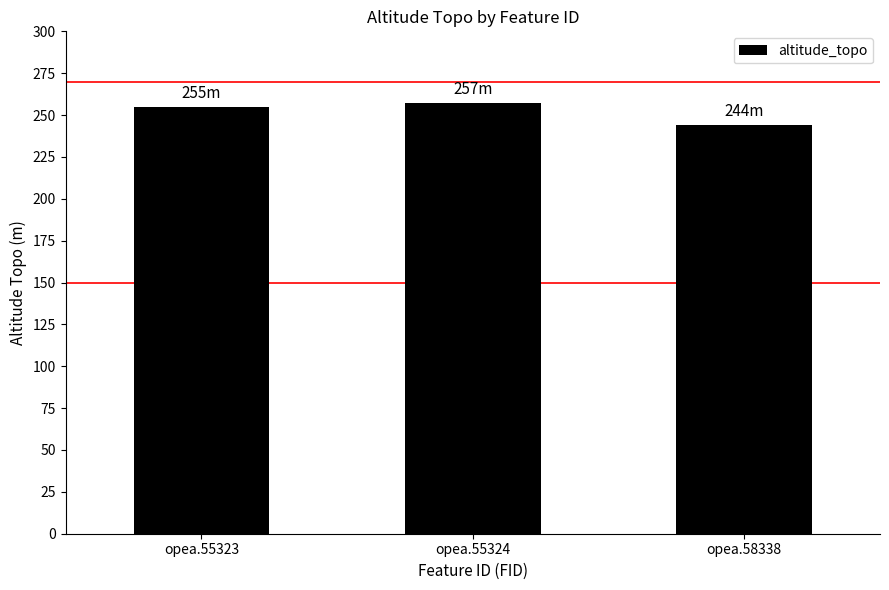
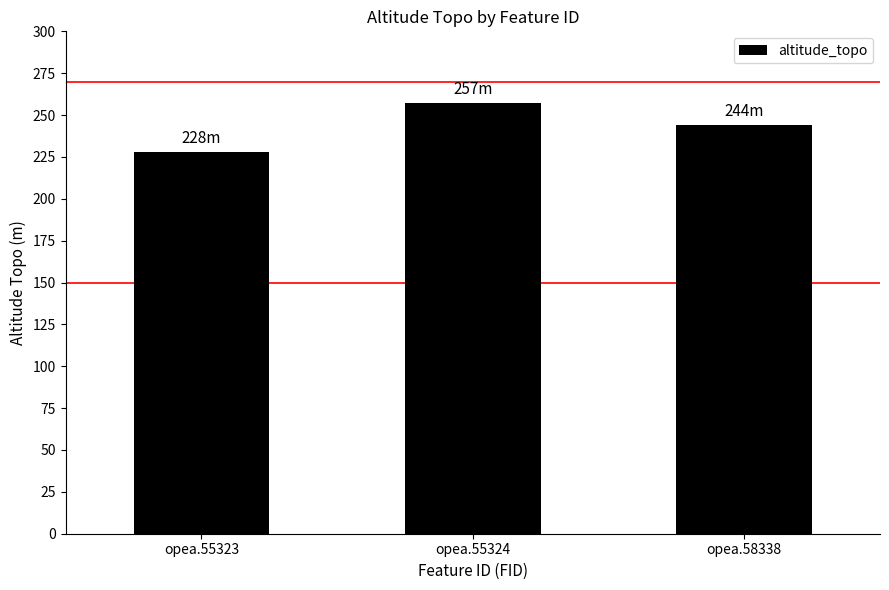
  {
-   "opea.55323": "255m",
+   "opea.55323": "228m",
    "opea.55324": "257m",
    "opea.58338": "244m"
  }
